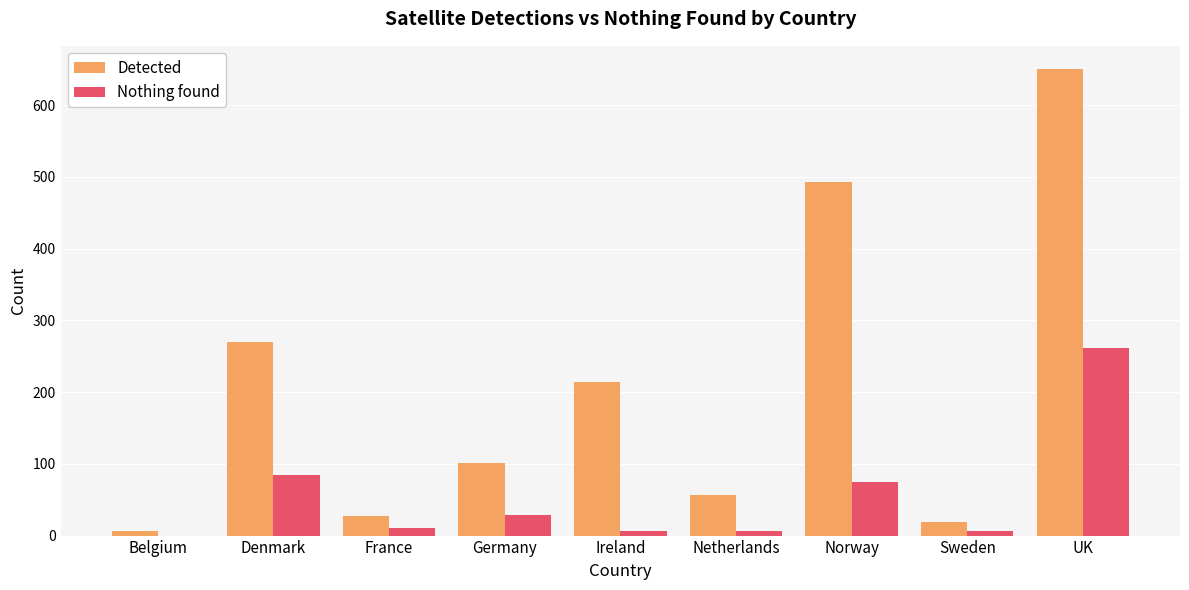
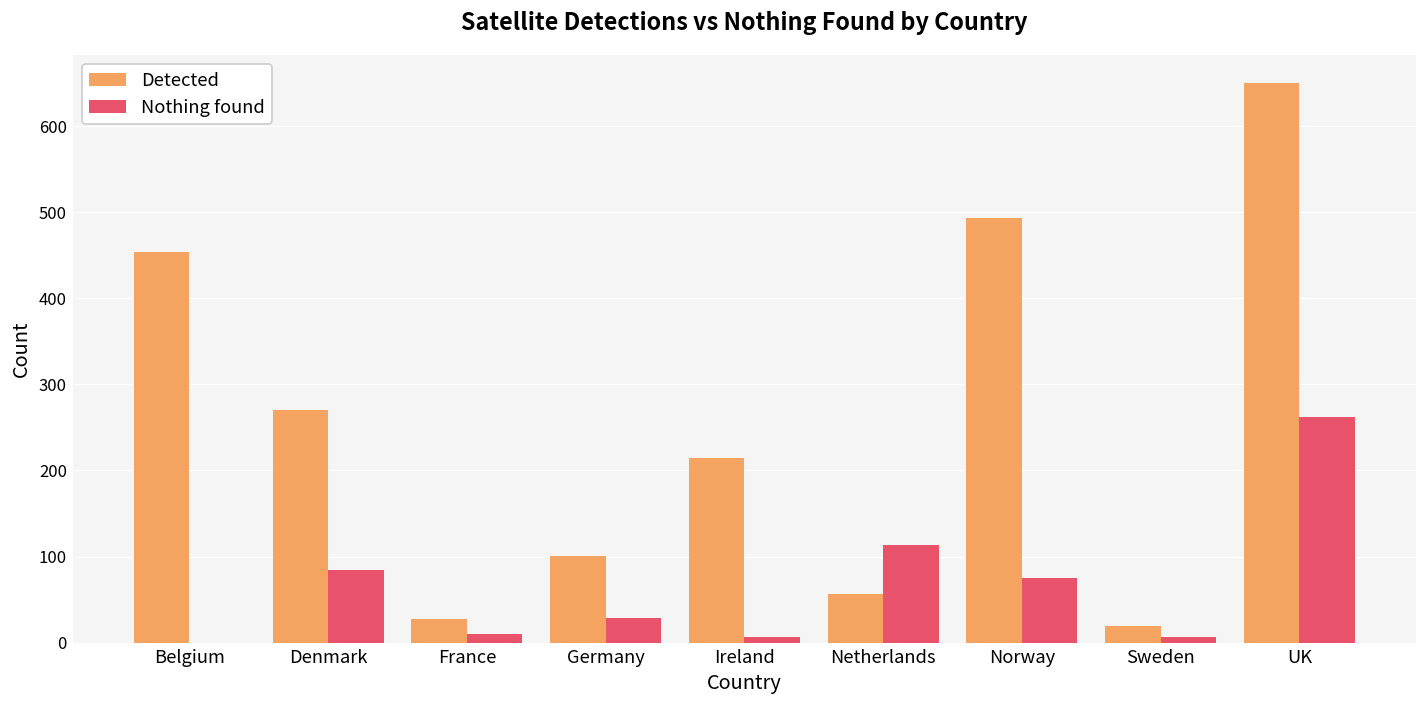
  {
    "Detected": {
-     "Belgium": 10,
+     "Belgium": 450,
      "Denmark": 270,
      "France": 30,
      "Germany": 100,
      "Ireland": 210,
      "Netherlands": 60,
      "Norway": 490,
      "Sweden": 20,
      "UK": 650
    },
    "Nothing found": {
      "Belgium": 0,
      "Denmark": 80,
      "France": 10,
      "Germany": 30,
      "Ireland": 10,
-     "Netherlands": 10,
+     "Netherlands": 110,
      "Norway": 80,
      "Sweden": 10,
      "UK": 260
    }
  }
